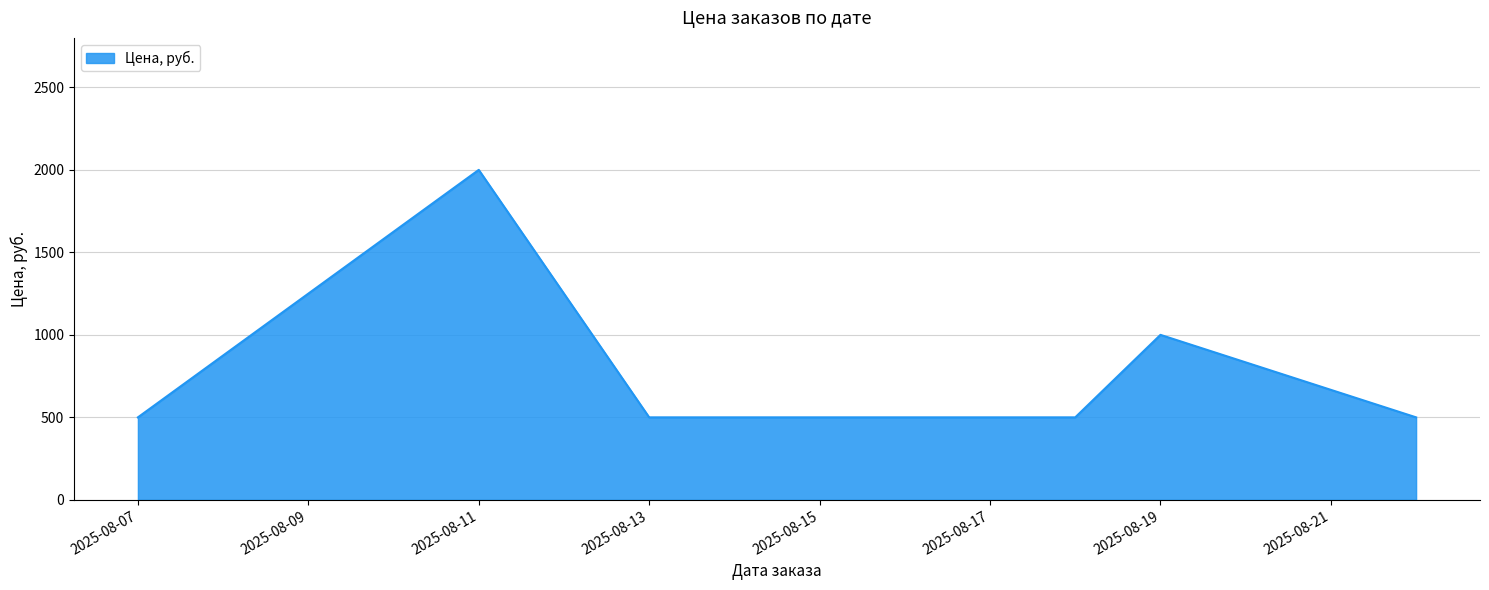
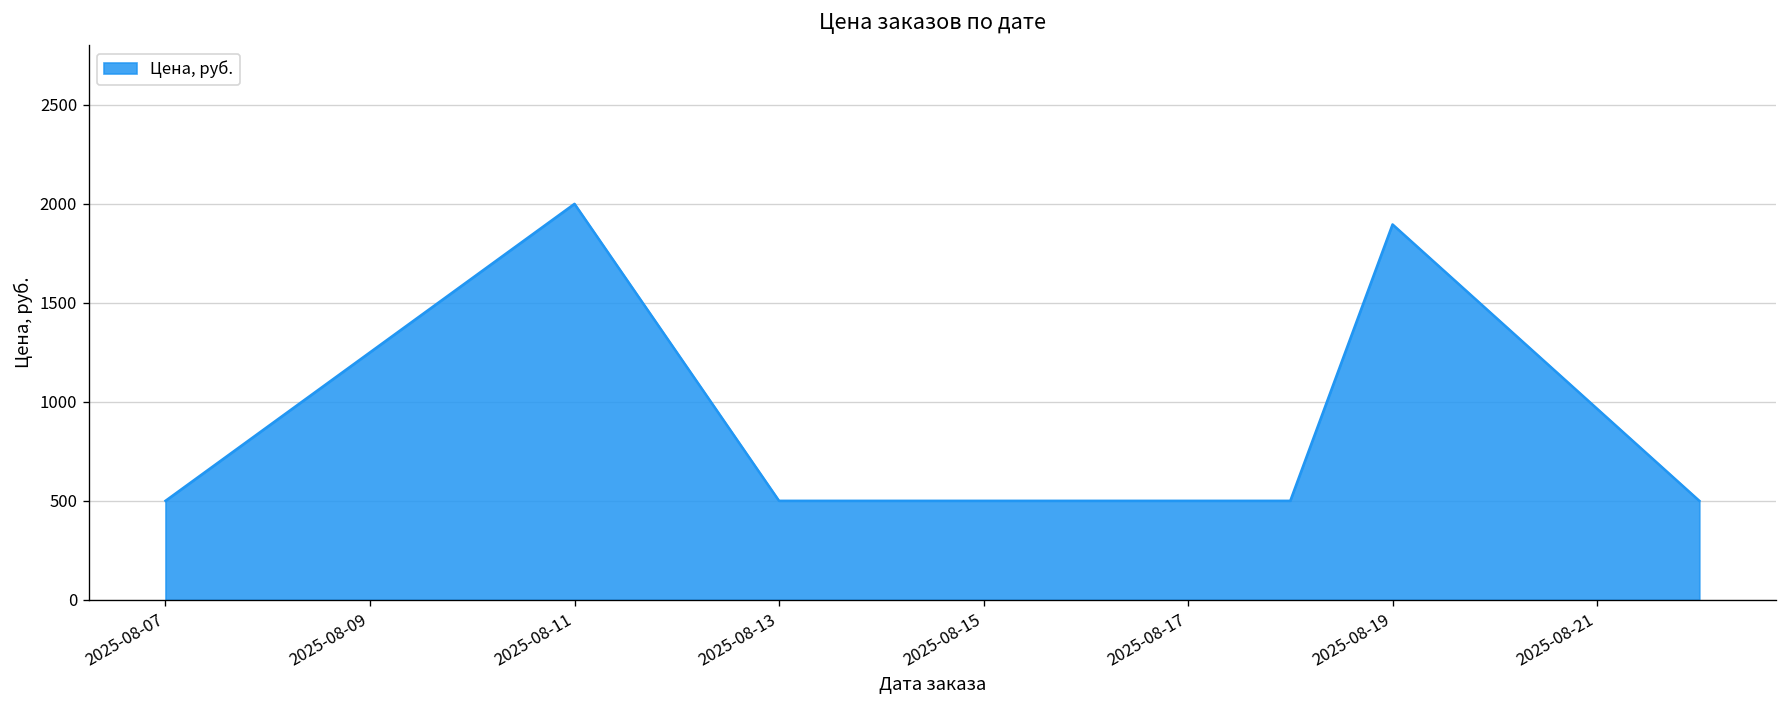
  {
    "2025-08-07": 500,
    "2025-08-11": 2000,
    "2025-08-13": 500,
    "2025-08-17": 500,
-   "2025-08-19": 1000
+   "2025-08-19": 1900
  }
